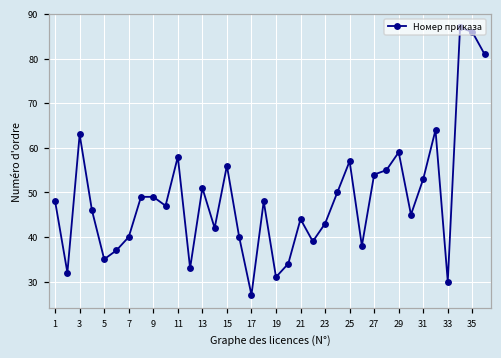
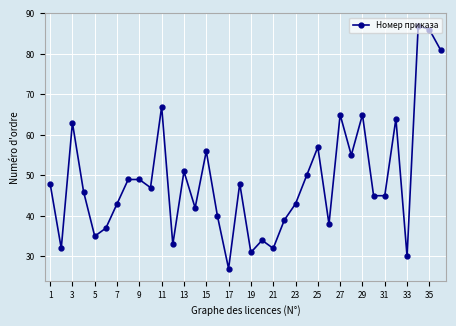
  {
    "1": 48,
    "3": 63,
    "5": 35,
-   "7": 40,
+   "7": 43,
    "9": 49,
-   "11": 58,
+   "11": 67,
    "13": 51,
    "15": 56,
    "17": 27,
    "19": 31,
-   "21": 44,
+   "21": 32,
    "23": 43,
    "25": 57,
-   "27": 54,
-   "29": 59,
-   "31": 53,
+   "27": 65,
+   "29": 65,
+   "31": 45,
    "33": 30
  }
